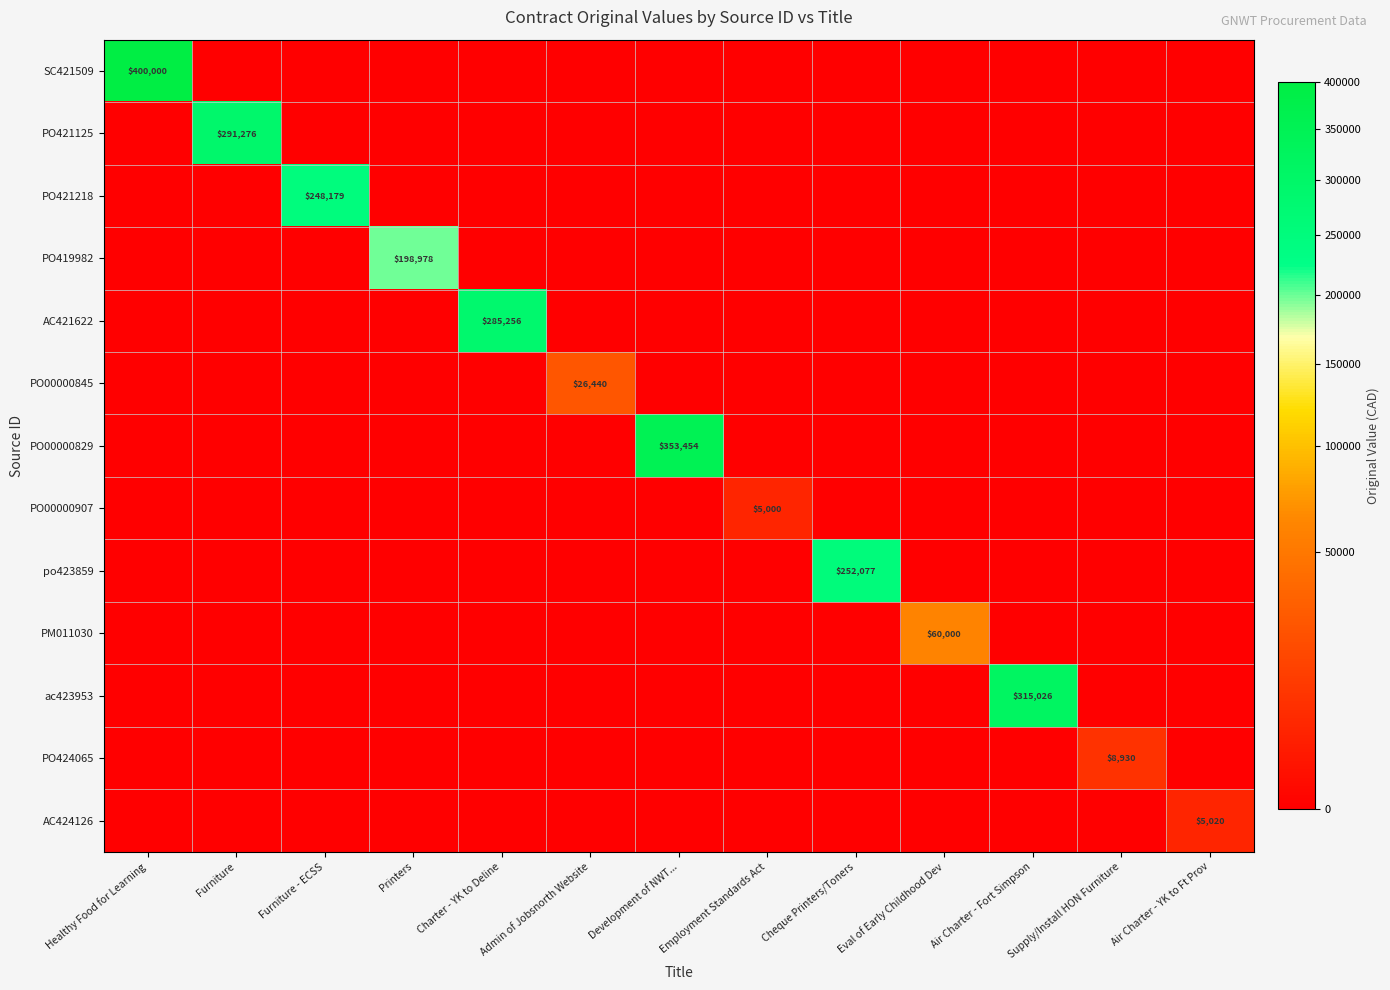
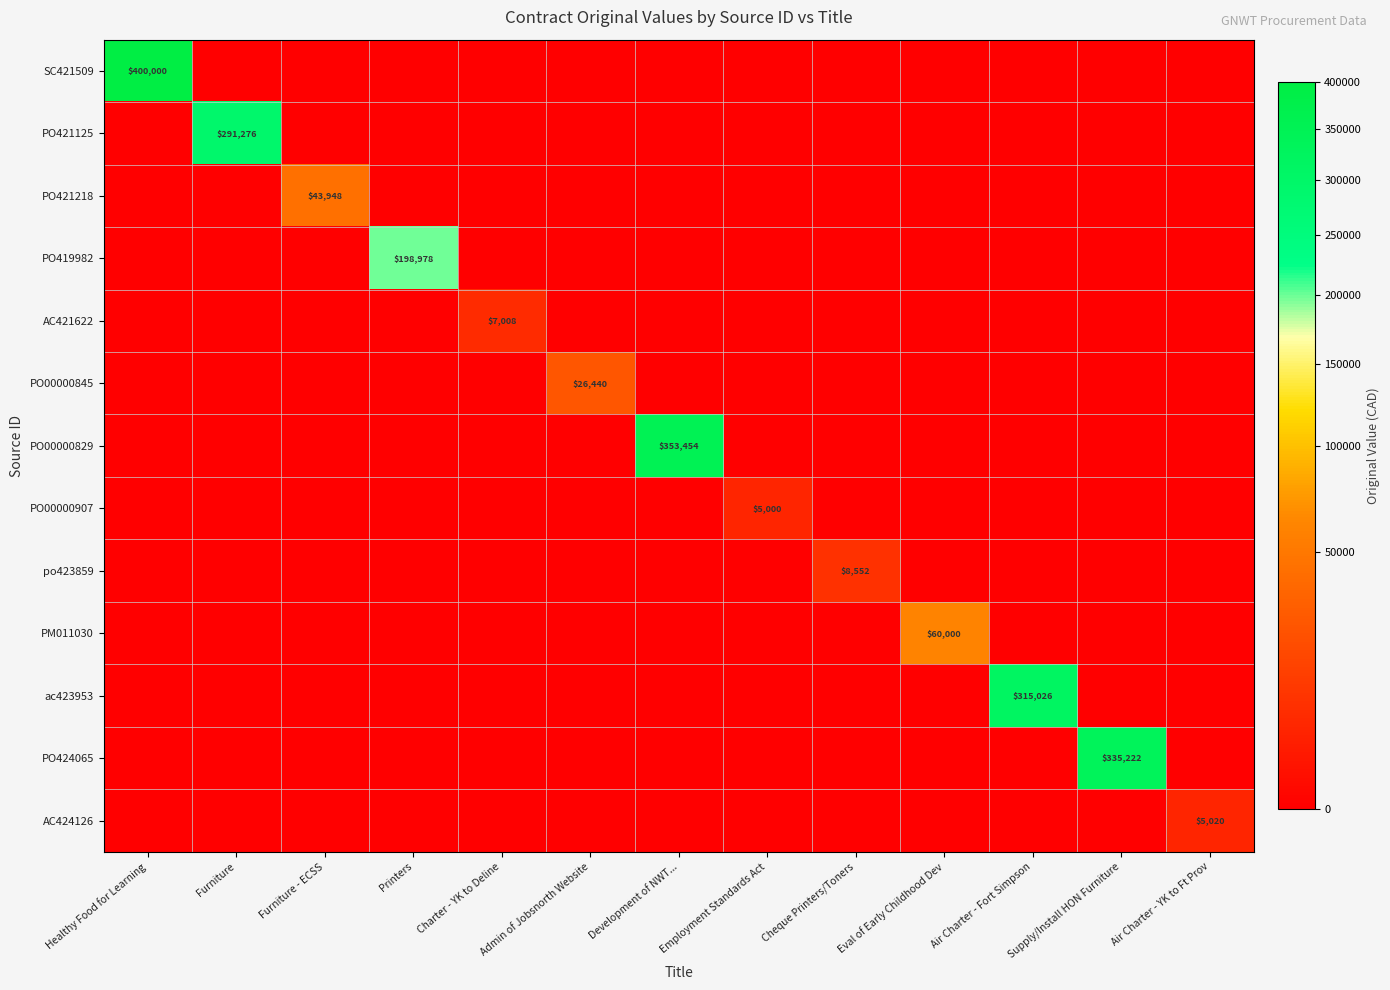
  {
    "SC421509": {
      "Healthy Food for Learning": "$400,000"
    },
    "PO421125": {
      "Furniture": "$291,276"
    },
    "PO421218": {
-     "Furniture - ECSS": "$248,179"
+     "Furniture - ECSS": "$43,948"
    },
    "PO419982": {
      "Printers": "$198,978"
    },
    "AC421622": {
-     "Charter - YK to Deline": "$285,256"
+     "Charter - YK to Deline": "$7,008"
    },
    "PO00000845": {
      "Admin of Jobsnorth Website": "$26,440"
    },
    "PO00000829": {
      "Development of NWT...": "$353,454"
    },
    "PO00000907": {
      "Employment Standards Act": "$5,000"
    },
    "po423859": {
-     "Cheque Printers/Toners": "$252,077"
+     "Cheque Printers/Toners": "$8,552"
    },
    "PM011030": {
      "Eval of Early Childhood Dev": "$60,000"
    },
    "ac423953": {
      "Air Charter - Fort Simpson": "$315,026"
    },
    "PO424065": {
-     "Supply/Install HON Furniture": "$8,930"
+     "Supply/Install HON Furniture": "$335,222"
    },
    "AC424126": {
      "Air Charter - YK to Ft Prov": "$5,020"
    }
  }
